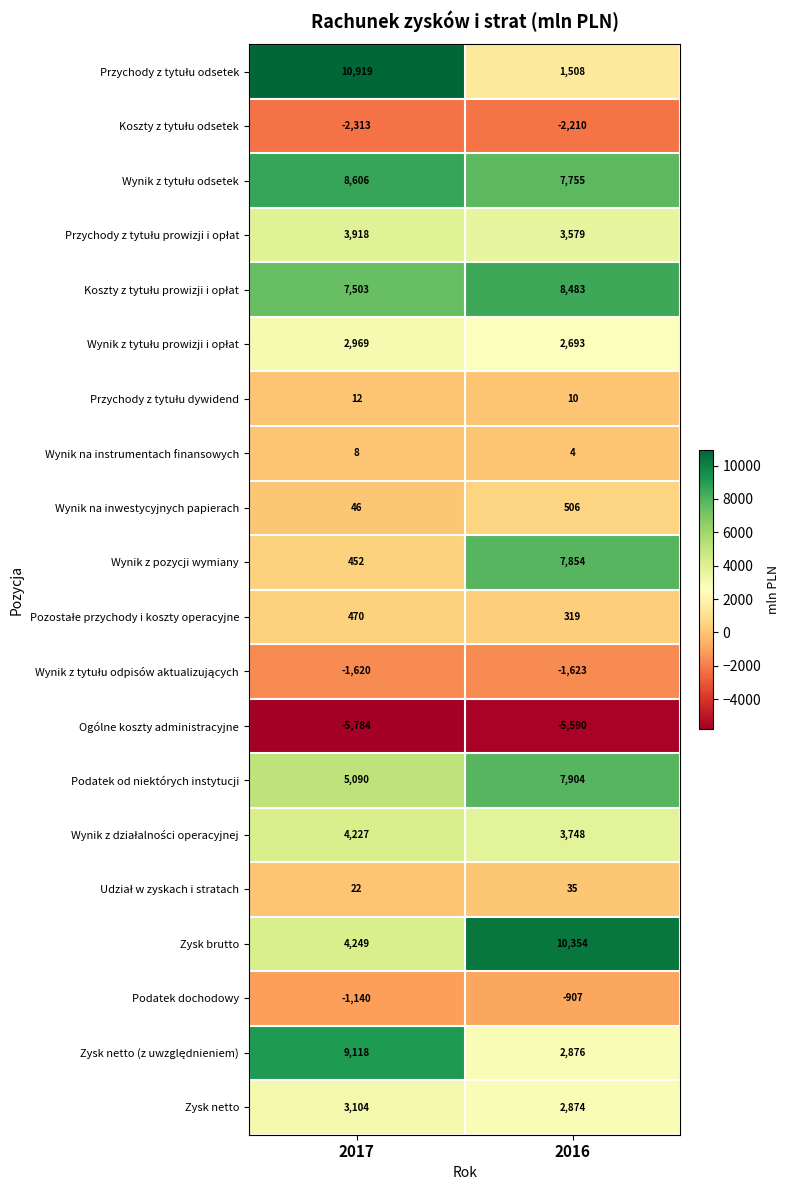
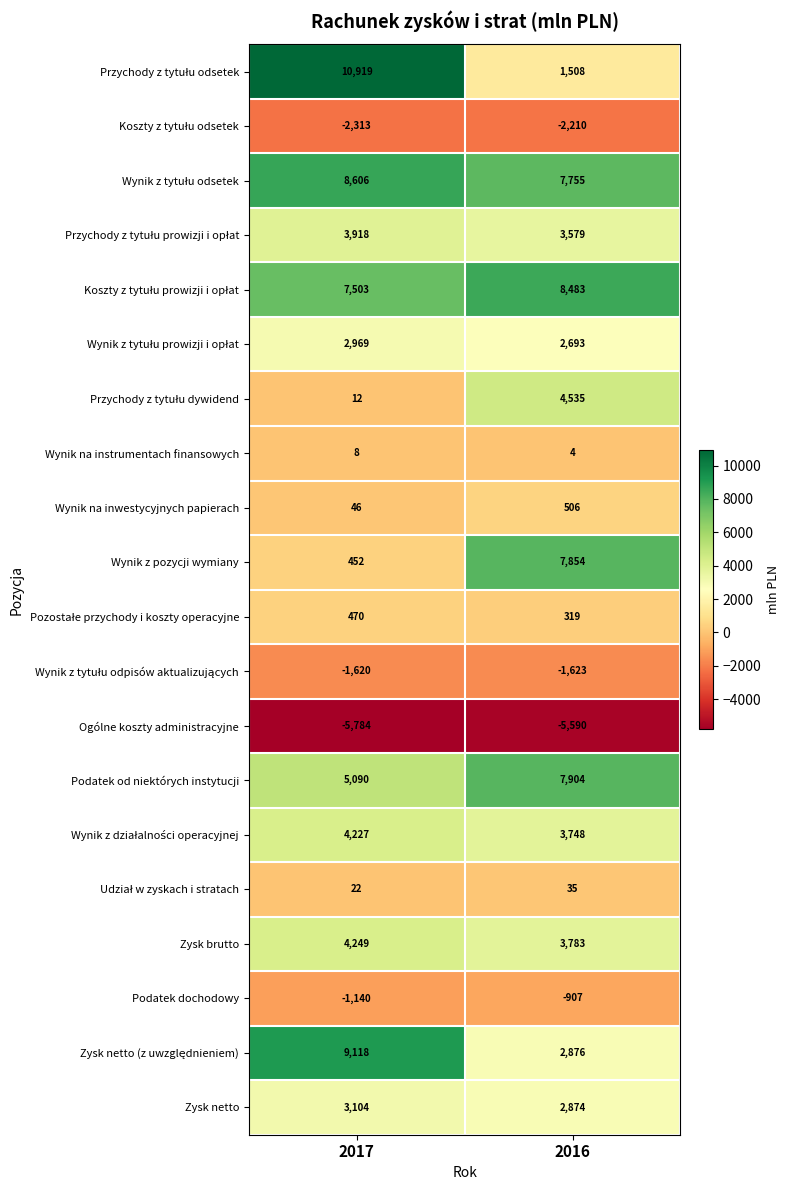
  {
    "Przychody z tytułu odsetek": {
      "2017": "10,919",
      "2016": "1,508"
    },
    "Koszty z tytułu odsetek": {
      "2017": "-2,313",
      "2016": "-2,210"
    },
    "Wynik z tytułu odsetek": {
      "2017": "8,606",
      "2016": "7,755"
    },
    "Przychody z tytułu prowizji i opłat": {
      "2017": "3,918",
      "2016": "3,579"
    },
    "Koszty z tytułu prowizji i opłat": {
      "2017": "7,503",
      "2016": "8,483"
    },
    "Wynik z tytułu prowizji i opłat": {
      "2017": "2,969",
      "2016": "2,693"
    },
    "Przychody z tytułu dywidend": {
      "2017": "12",
-     "2016": "10"
+     "2016": "4,535"
    },
    "Wynik na instrumentach finansowych": {
      "2017": "8",
      "2016": "4"
    },
    "Wynik na inwestycyjnych papierach": {
      "2017": "46",
      "2016": "506"
    },
    "Wynik z pozycji wymiany": {
      "2017": "452",
      "2016": "7,854"
    },
    "Pozostałe przychody i koszty operacyjne": {
      "2017": "470",
      "2016": "319"
    },
    "Wynik z tytułu odpisów aktualizujących": {
      "2017": "-1,620",
      "2016": "-1,623"
    },
    "Ogólne koszty administracyjne": {
      "2017": "-5,784",
      "2016": "-5,590"
    },
    "Podatek od niektórych instytucji": {
      "2017": "5,090",
      "2016": "7,904"
    },
    "Wynik z działalności operacyjnej": {
      "2017": "4,227",
      "2016": "3,748"
    },
    "Udział w zyskach i stratach": {
      "2017": "22",
      "2016": "35"
    },
    "Zysk brutto": {
      "2017": "4,249",
-     "2016": "10,354"
+     "2016": "3,783"
    },
    "Podatek dochodowy": {
      "2017": "-1,140",
      "2016": "-907"
    },
    "Zysk netto (z uwzględnieniem)": {
      "2017": "9,118",
      "2016": "2,876"
    },
    "Zysk netto": {
      "2017": "3,104",
      "2016": "2,874"
    }
  }
